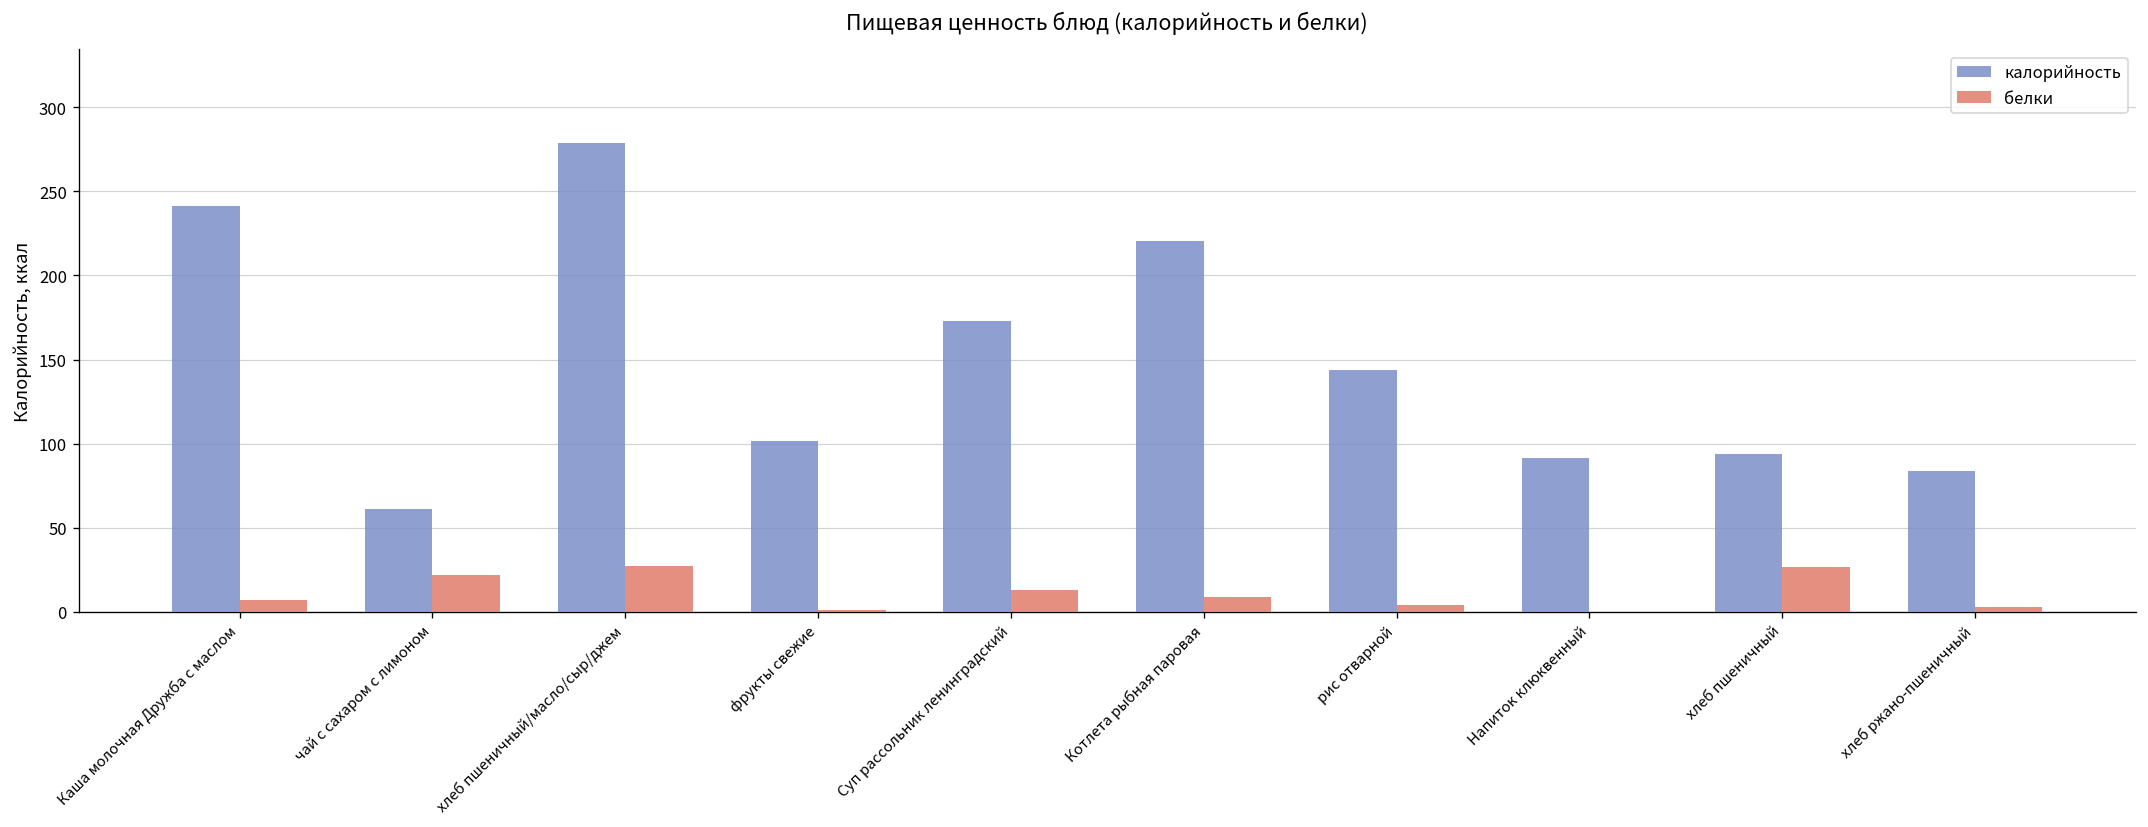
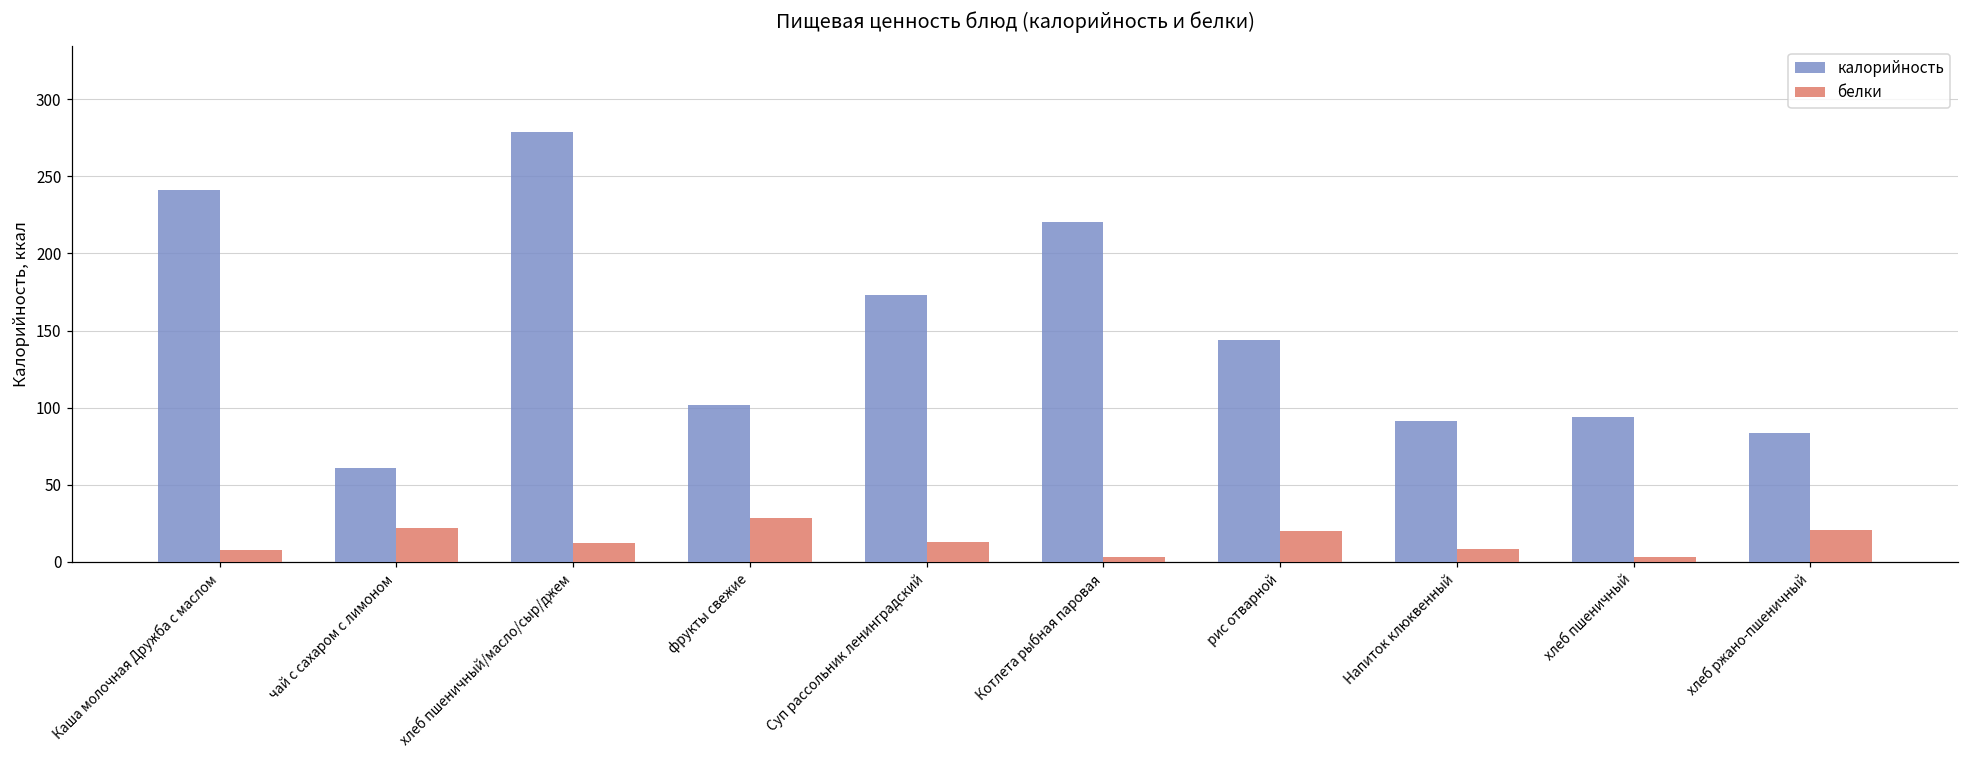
  {
    "калорийность": {
      "Каша молочная Дружба с маслом": 241,
      "чай с сахаром с лимоном": 61,
      "хлеб пшеничный/масло/сыр/джем": 279,
      "фрукты свежие": 102,
      "Суп рассольник ленинградский": 173,
      "Котлета рыбная паровая": 220,
      "рис отварной": 144,
      "Напиток клюквенный": 91,
      "хлеб пшеничный": 94,
      "хлеб ржано-пшеничный": 84
    },
    "белки": {
      "Каша молочная Дружба с маслом": 7,
      "чай с сахаром с лимоном": 22,
-     "хлеб пшеничный/масло/сыр/джем": 27,
-     "фрукты свежие": 1,
+     "хлеб пшеничный/масло/сыр/джем": 12,
+     "фрукты свежие": 28,
      "Суп рассольник ленинградский": 13,
-     "Котлета рыбная паровая": 9,
-     "рис отварной": 4,
-     "Напиток клюквенный": 0,
-     "хлеб пшеничный": 26,
-     "хлеб ржано-пшеничный": 3
+     "Котлета рыбная паровая": 3,
+     "рис отварной": 20,
+     "Напиток клюквенный": 8,
+     "хлеб пшеничный": 3,
+     "хлеб ржано-пшеничный": 21
    }
  }
